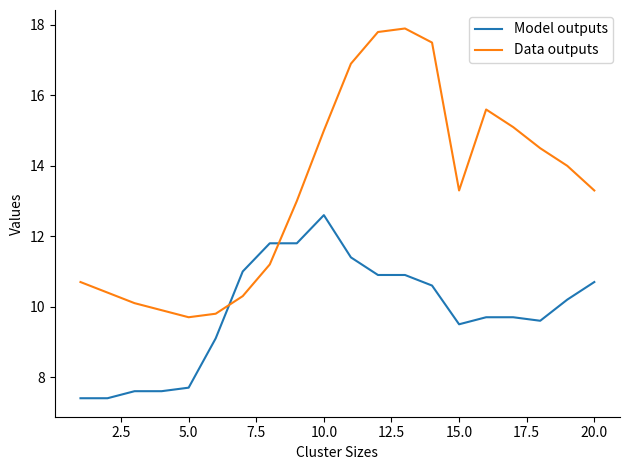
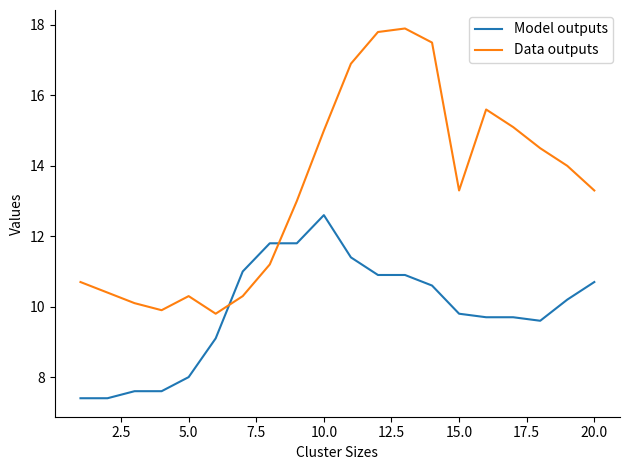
  {
    "Model outputs": {
-     "5.0": 7.7,
+     "5.0": 8.0,
      "10.0": 12.6,
-     "15.0": 9.5,
+     "15.0": 9.8,
      "20.0": 10.7
    },
    "Data outputs": {
-     "5.0": 9.7,
+     "5.0": 10.3,
      "10.0": 15.0,
      "15.0": 13.3,
      "20.0": 13.3
    }
  }
